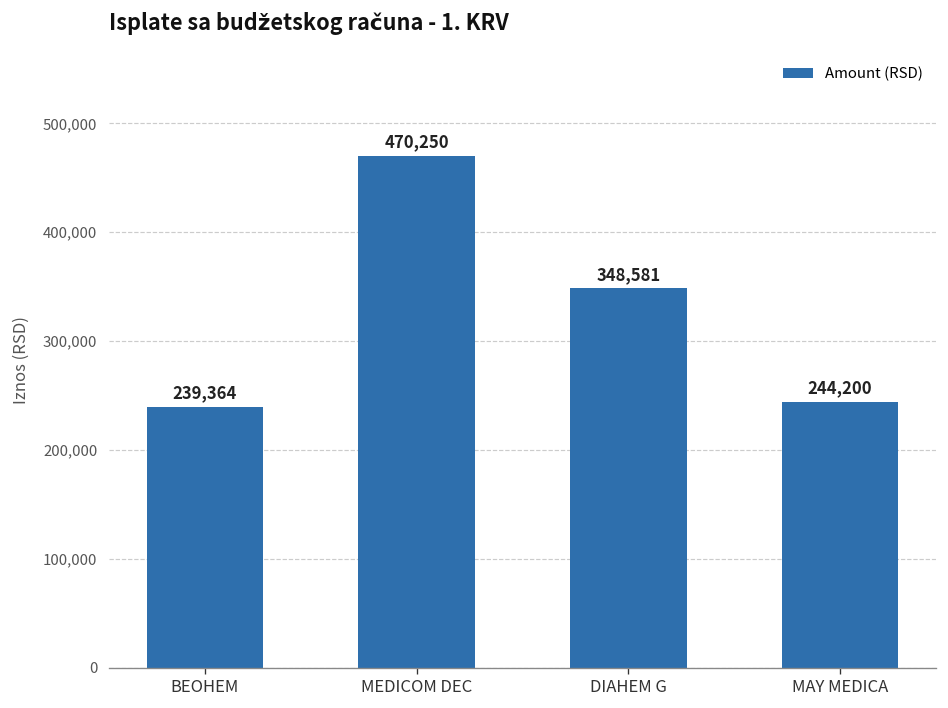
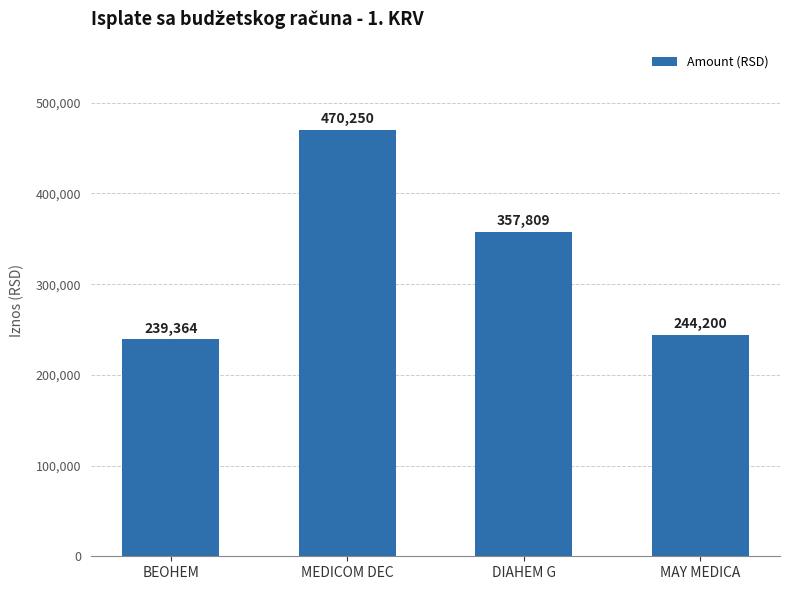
  {
    "BEOHEM": "239,364",
    "MEDICOM DEC": "470,250",
-   "DIAHEM G": "348,581",
+   "DIAHEM G": "357,809",
    "MAY MEDICA": "244,200"
  }
